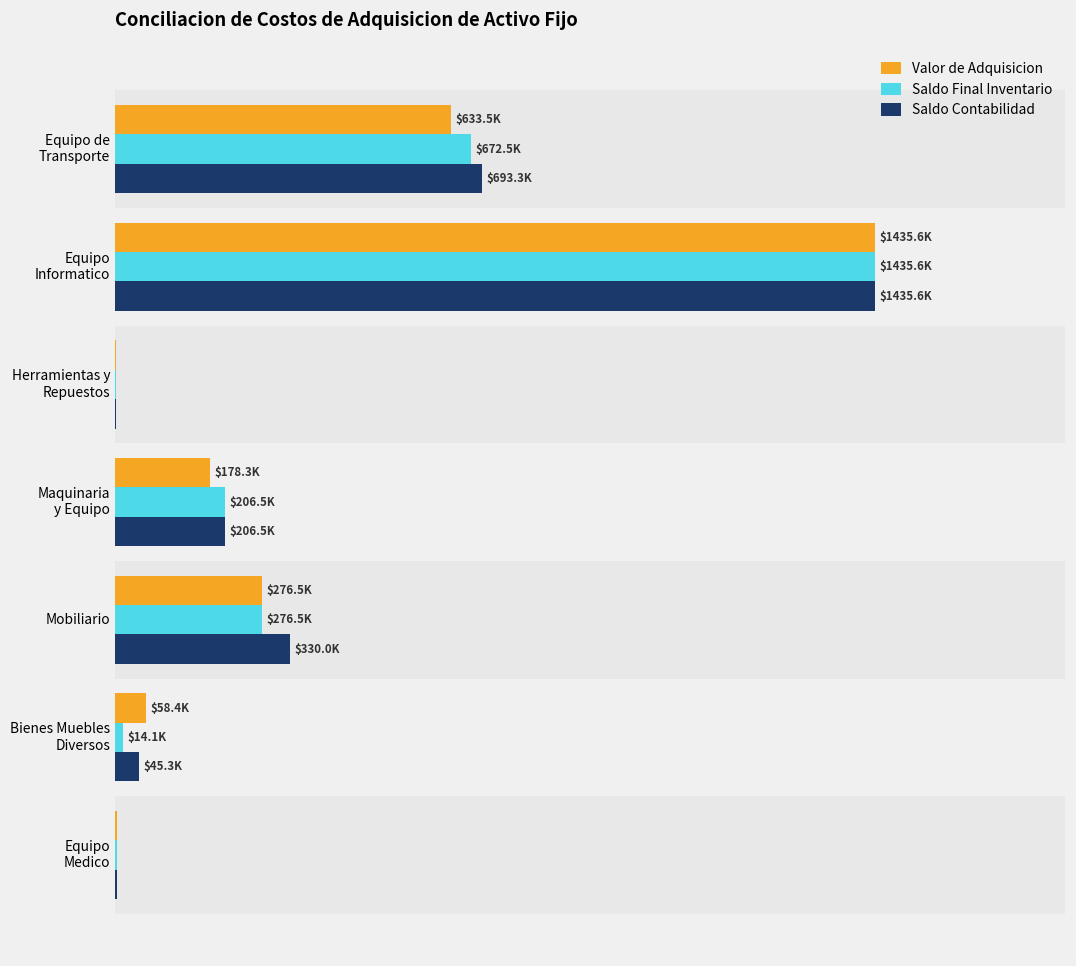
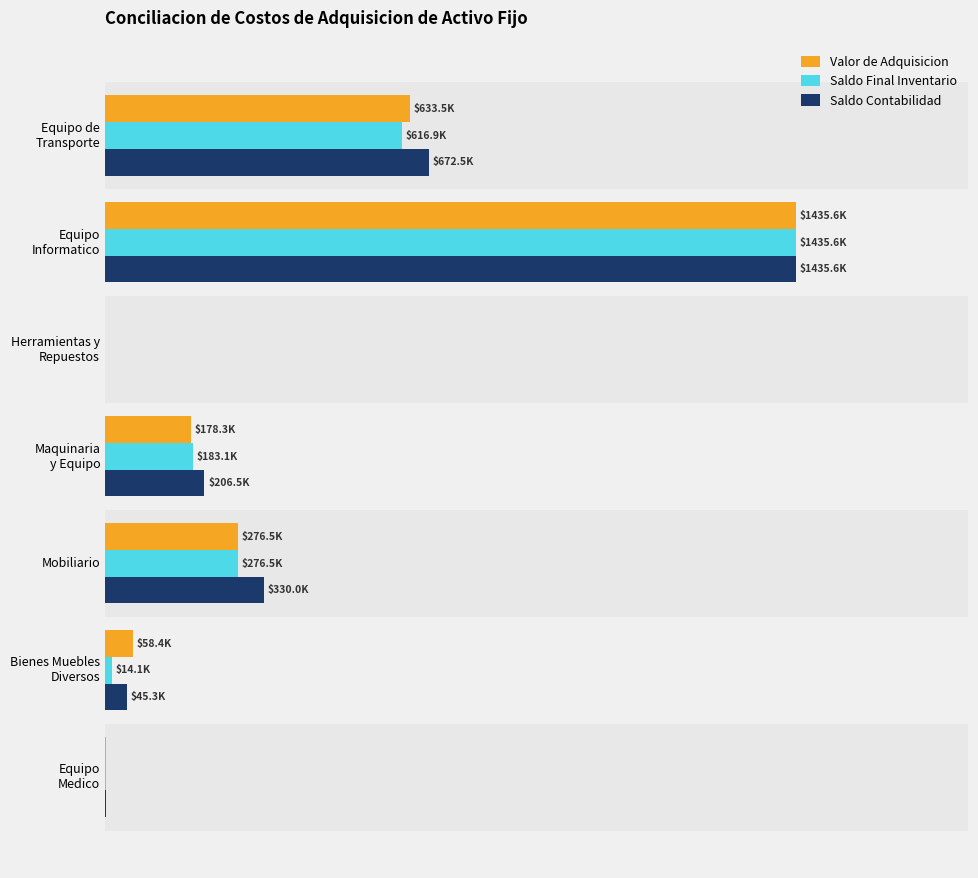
  {
    "Valor de Adquisicion": {
      "Equipo de Transporte": "$633.5K",
      "Equipo Informatico": "$1435.6K",
      "Maquinaria y Equipo": "$178.3K",
      "Mobiliario": "$276.5K",
      "Bienes Muebles Diversos": "$58.4K"
    },
    "Saldo Final Inventario": {
-     "Equipo de Transporte": "$672.5K",
+     "Equipo de Transporte": "$616.9K",
      "Equipo Informatico": "$1435.6K",
-     "Maquinaria y Equipo": "$206.5K",
+     "Maquinaria y Equipo": "$183.1K",
      "Mobiliario": "$276.5K",
      "Bienes Muebles Diversos": "$14.1K"
    },
    "Saldo Contabilidad": {
-     "Equipo de Transporte": "$693.3K",
+     "Equipo de Transporte": "$672.5K",
      "Equipo Informatico": "$1435.6K",
      "Maquinaria y Equipo": "$206.5K",
      "Mobiliario": "$330.0K",
      "Bienes Muebles Diversos": "$45.3K"
    }
  }
